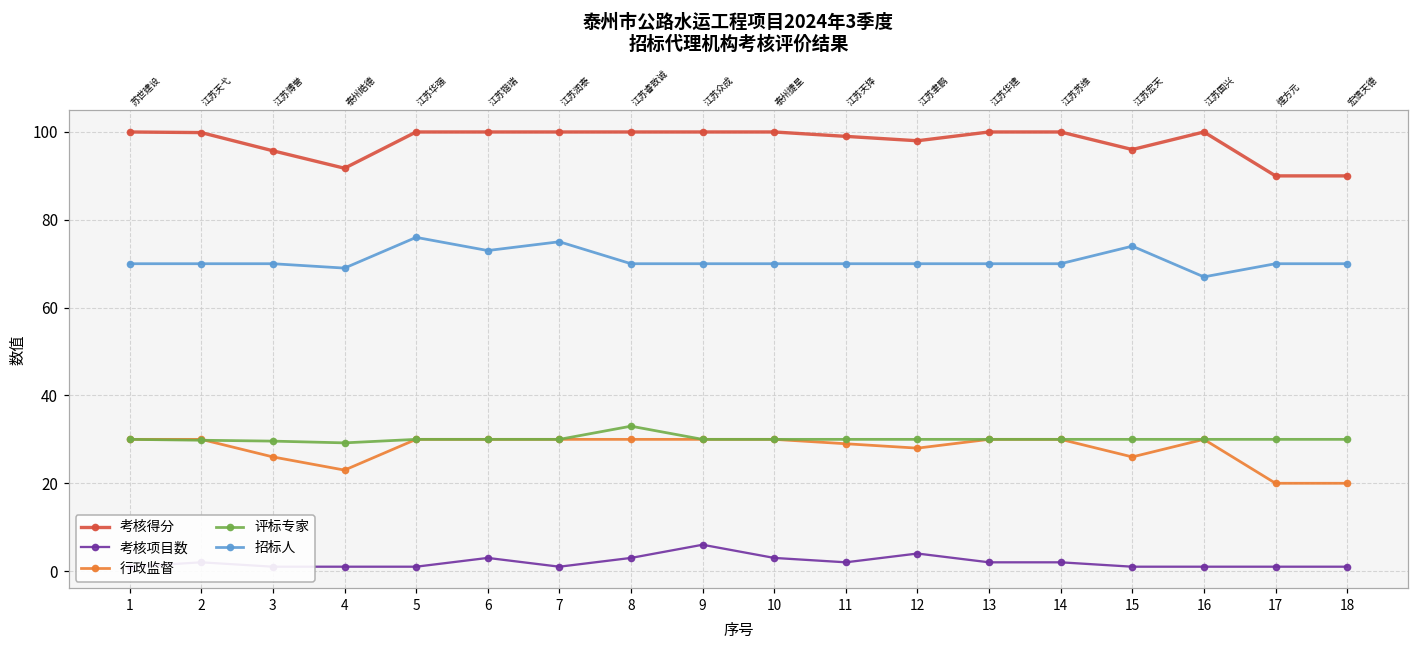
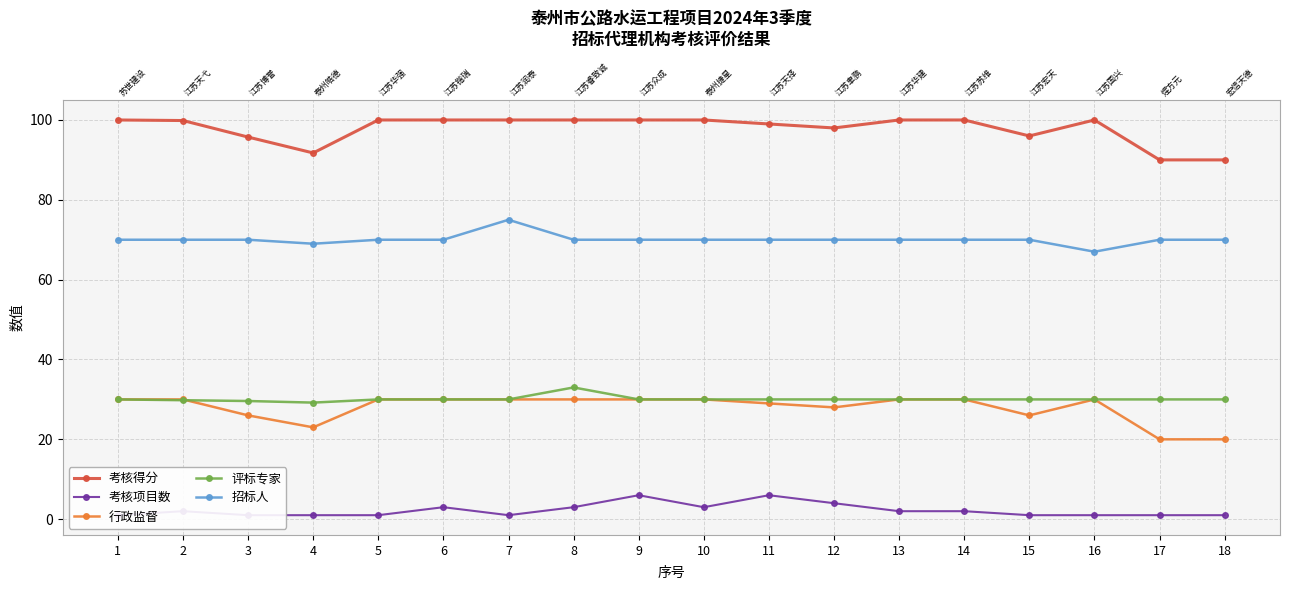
  {
    "考核项目数": {
      "4": 1,
      "5": 1,
      "6": 3,
      "7": 1,
      "8": 3,
      "9": 6,
      "10": 3,
-     "11": 2,
+     "11": 6,
      "12": 4,
      "13": 2,
      "14": 2,
      "15": 1,
      "16": 1,
      "17": 1,
      "18": 1
    },
    "评标专家": {
      "3": 30,
      "4": 29,
      "8": 33,
      "11": 30,
      "12": 30,
      "15": 30,
      "17": 30,
      "18": 30
    },
    "招标人": {
      "1": 70,
      "2": 70,
      "3": 70,
      "4": 69,
-     "5": 76,
-     "6": 73,
+     "5": 70,
+     "6": 70,
      "7": 75,
      "8": 70,
      "9": 70,
      "10": 70,
      "11": 70,
      "12": 70,
      "13": 70,
      "14": 70,
-     "15": 74,
+     "15": 70,
      "16": 67,
      "17": 70,
      "18": 70
    }
  }
